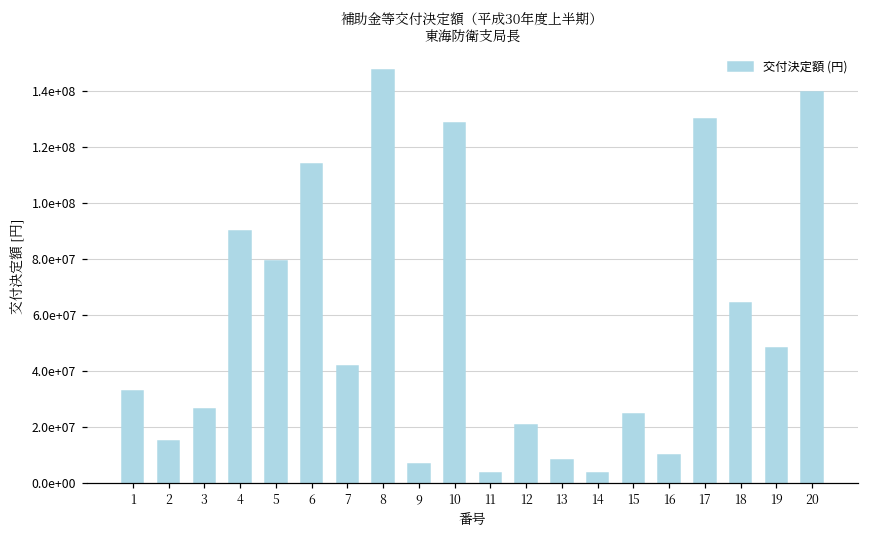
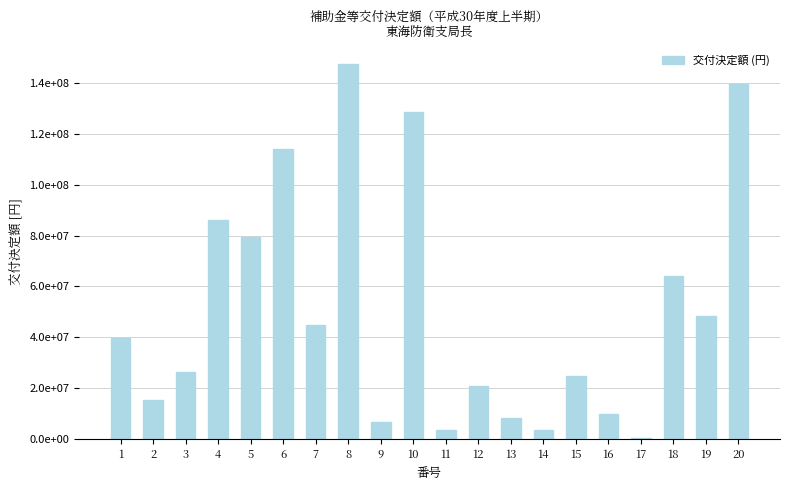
  {
-   "1": 33000000,
+   "1": 40000000,
    "2": 15000000,
    "3": 26000000,
-   "4": 90000000,
+   "4": 86000000,
    "5": 79000000,
    "6": 114000000,
-   "7": 42000000,
+   "7": 45000000,
    "8": 148000000,
    "9": 7000000,
    "10": 129000000,
    "11": 4000000,
    "12": 21000000,
    "13": 8000000,
    "14": 3000000,
    "15": 25000000,
    "16": 10000000,
-   "17": 130000000,
+   "17": 0,
    "18": 64000000,
    "19": 48000000,
    "20": 140000000
  }
